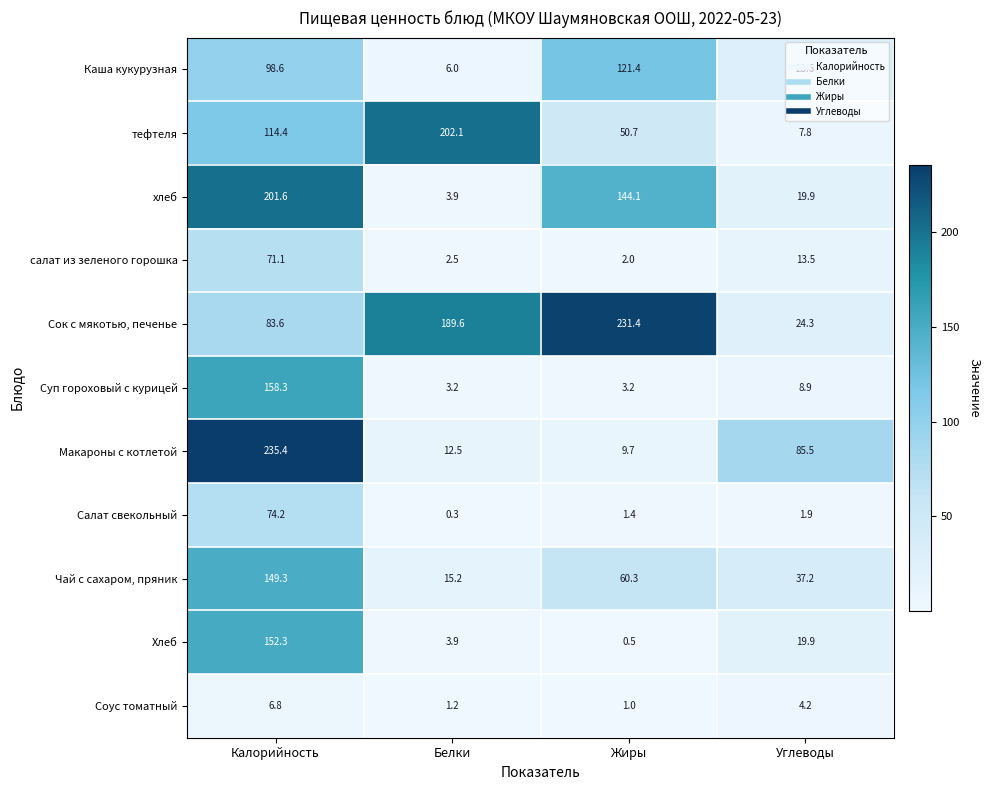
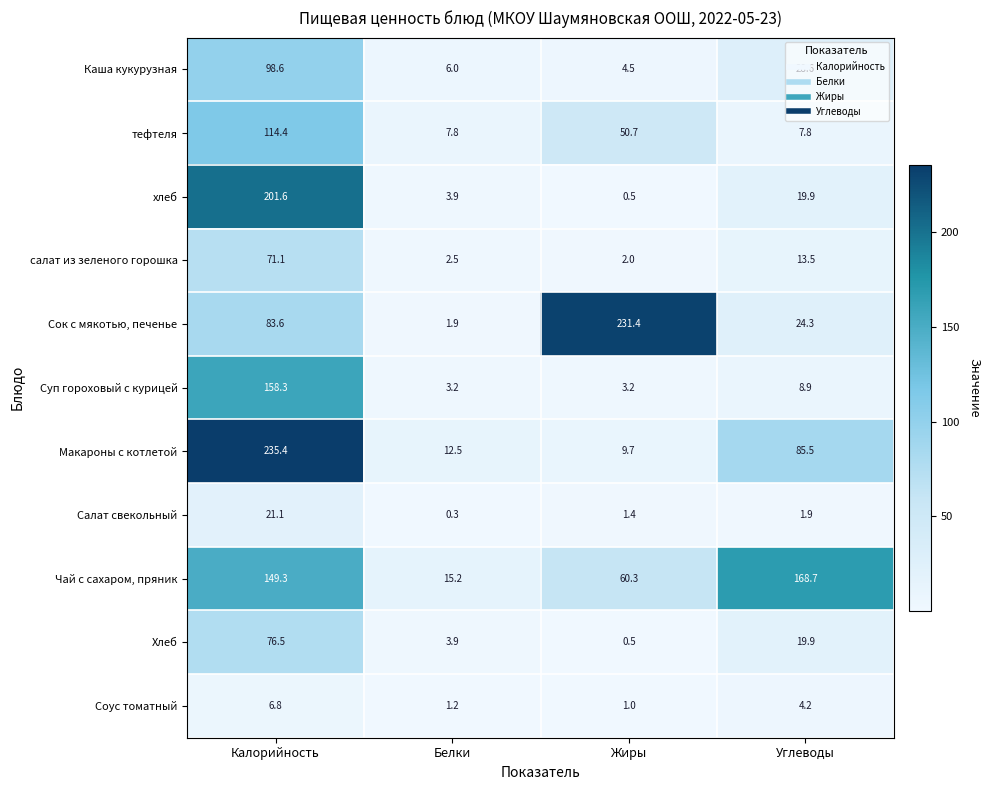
  {
    "Каша кукурузная": {
      "Калорийность": 98.6,
      "Белки": 6.0,
-     "Жиры": 121.4
+     "Жиры": 4.5
    },
    "тефтеля": {
      "Калорийность": 114.4,
-     "Белки": 202.1,
+     "Белки": 7.8,
      "Жиры": 50.7,
      "Углеводы": 7.8
    },
    "хлеб": {
      "Калорийность": 201.6,
      "Белки": 3.9,
-     "Жиры": 144.1,
+     "Жиры": 0.5,
      "Углеводы": 19.9
    },
    "салат из зеленого горошка": {
      "Калорийность": 71.1,
      "Белки": 2.5,
      "Жиры": 2.0,
      "Углеводы": 13.5
    },
    "Сок с мякотью, печенье": {
      "Калорийность": 83.6,
-     "Белки": 189.6,
+     "Белки": 1.9,
      "Жиры": 231.4,
      "Углеводы": 24.3
    },
    "Суп гороховый с курицей": {
      "Калорийность": 158.3,
      "Белки": 3.2,
      "Жиры": 3.2,
      "Углеводы": 8.9
    },
    "Макароны с котлетой": {
      "Калорийность": 235.4,
      "Белки": 12.5,
      "Жиры": 9.7,
      "Углеводы": 85.5
    },
    "Салат свекольный": {
-     "Калорийность": 74.2,
+     "Калорийность": 21.1,
      "Белки": 0.3,
      "Жиры": 1.4,
      "Углеводы": 1.9
    },
    "Чай с сахаром, пряник": {
      "Калорийность": 149.3,
      "Белки": 15.2,
      "Жиры": 60.3,
-     "Углеводы": 37.2
+     "Углеводы": 168.7
    },
    "Хлеб": {
-     "Калорийность": 152.3,
+     "Калорийность": 76.5,
      "Белки": 3.9,
      "Жиры": 0.5,
      "Углеводы": 19.9
    },
    "Соус томатный": {
      "Калорийность": 6.8,
      "Белки": 1.2,
      "Жиры": 1.0,
      "Углеводы": 4.2
    }
  }
